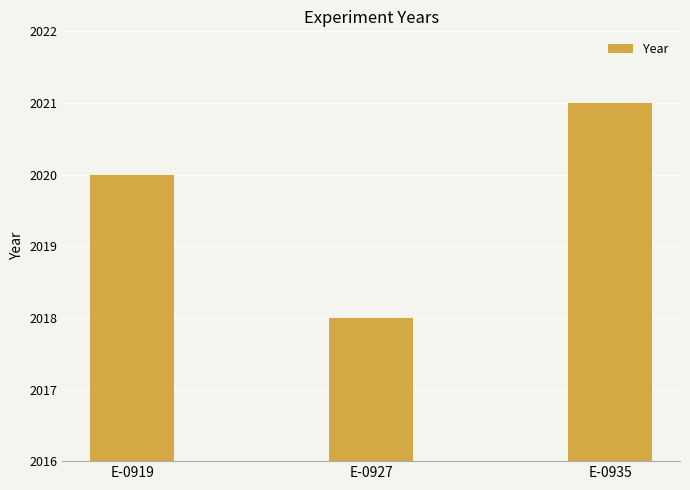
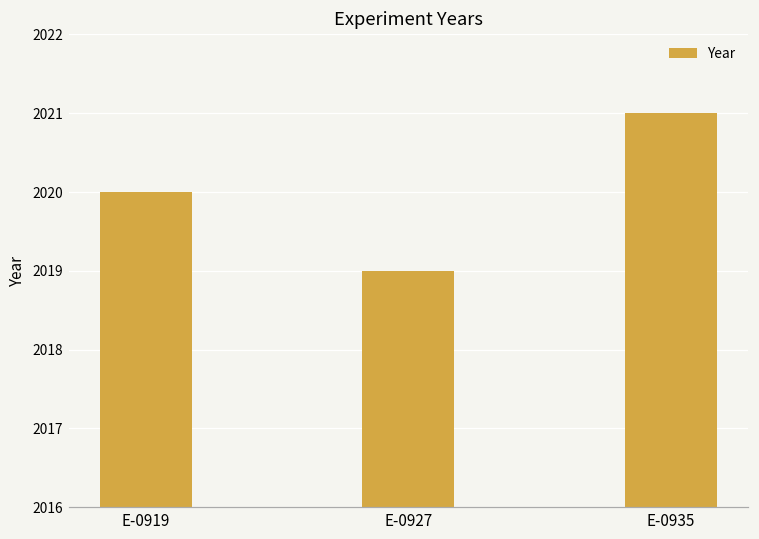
  {
    "E-0919": 2020,
-   "E-0927": 2018,
+   "E-0927": 2019,
    "E-0935": 2021
  }
